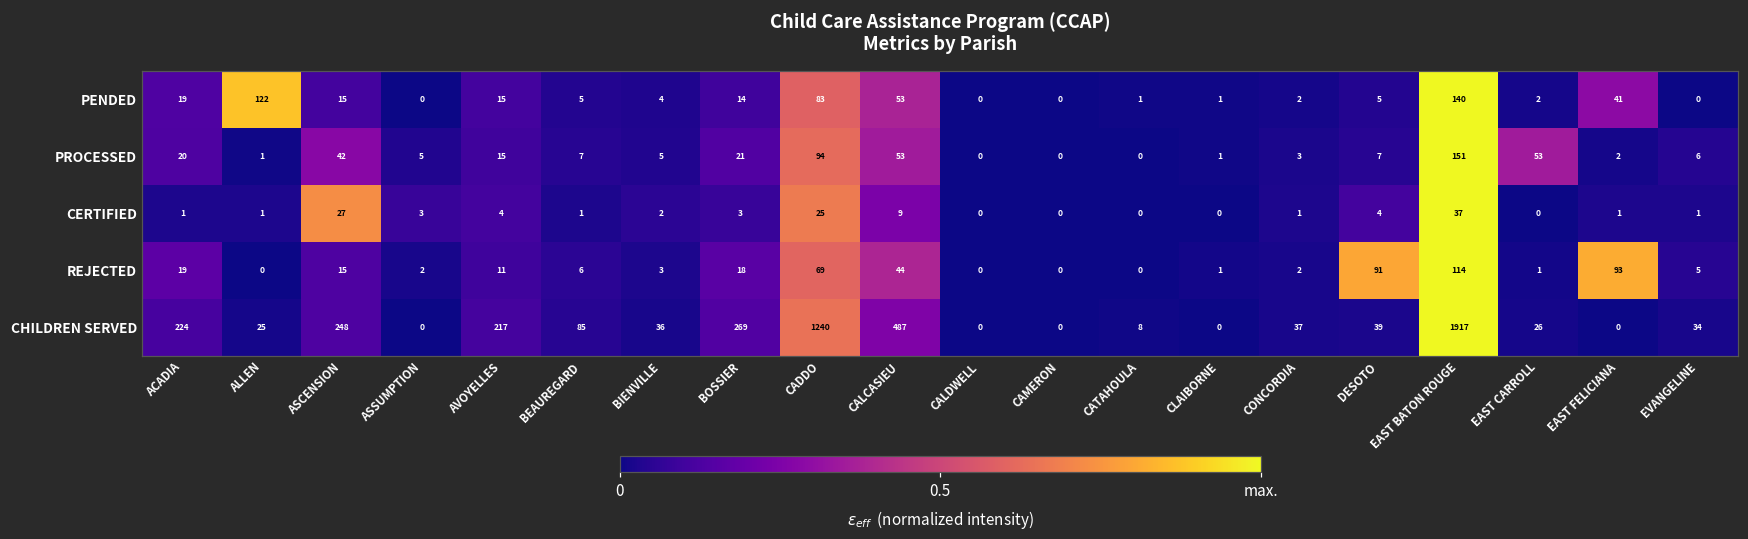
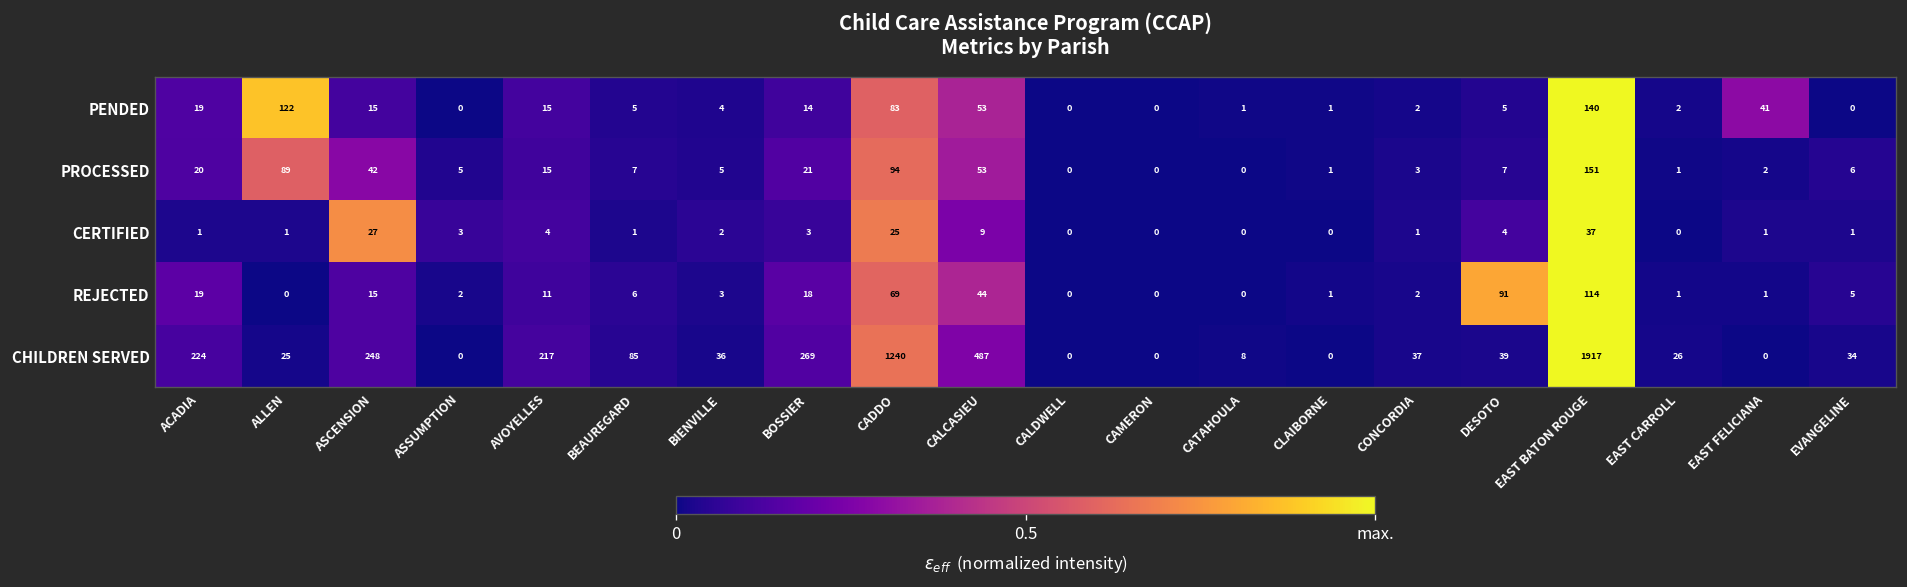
  {
    "PENDED": {
      "ACADIA": 19,
      "ALLEN": 122,
      "ASCENSION": 15,
      "ASSUMPTION": 0,
      "AVOYELLES": 15,
      "BEAUREGARD": 5,
      "BIENVILLE": 4,
      "BOSSIER": 14,
      "CADDO": 83,
      "CALCASIEU": 53,
      "CALDWELL": 0,
      "CAMERON": 0,
      "CATAHOULA": 1,
      "CLAIBORNE": 1,
      "CONCORDIA": 2,
      "DESOTO": 5,
      "EAST BATON ROUGE": 140,
      "EAST CARROLL": 2,
      "EAST FELICIANA": 41,
      "EVANGELINE": 0
    },
    "PROCESSED": {
      "ACADIA": 20,
-     "ALLEN": 1,
+     "ALLEN": 89,
      "ASCENSION": 42,
      "ASSUMPTION": 5,
      "AVOYELLES": 15,
      "BEAUREGARD": 7,
      "BIENVILLE": 5,
      "BOSSIER": 21,
      "CADDO": 94,
      "CALCASIEU": 53,
      "CALDWELL": 0,
      "CAMERON": 0,
      "CATAHOULA": 0,
      "CLAIBORNE": 1,
      "CONCORDIA": 3,
      "DESOTO": 7,
      "EAST BATON ROUGE": 151,
-     "EAST CARROLL": 53,
+     "EAST CARROLL": 1,
      "EAST FELICIANA": 2,
      "EVANGELINE": 6
    },
    "CERTIFIED": {
      "ACADIA": 1,
      "ALLEN": 1,
      "ASCENSION": 27,
      "ASSUMPTION": 3,
      "AVOYELLES": 4,
      "BEAUREGARD": 1,
      "BIENVILLE": 2,
      "BOSSIER": 3,
      "CADDO": 25,
      "CALCASIEU": 9,
      "CALDWELL": 0,
      "CAMERON": 0,
      "CATAHOULA": 0,
      "CLAIBORNE": 0,
      "CONCORDIA": 1,
      "DESOTO": 4,
      "EAST BATON ROUGE": 37,
      "EAST CARROLL": 0,
      "EAST FELICIANA": 1,
      "EVANGELINE": 1
    },
    "REJECTED": {
      "ACADIA": 19,
      "ALLEN": 0,
      "ASCENSION": 15,
      "ASSUMPTION": 2,
      "AVOYELLES": 11,
      "BEAUREGARD": 6,
      "BIENVILLE": 3,
      "BOSSIER": 18,
      "CADDO": 69,
      "CALCASIEU": 44,
      "CALDWELL": 0,
      "CAMERON": 0,
      "CATAHOULA": 0,
      "CLAIBORNE": 1,
      "CONCORDIA": 2,
      "DESOTO": 91,
      "EAST BATON ROUGE": 114,
      "EAST CARROLL": 1,
-     "EAST FELICIANA": 93,
+     "EAST FELICIANA": 1,
      "EVANGELINE": 5
    },
    "CHILDREN SERVED": {
      "ACADIA": 224,
      "ALLEN": 25,
      "ASCENSION": 248,
      "ASSUMPTION": 0,
      "AVOYELLES": 217,
      "BEAUREGARD": 85,
      "BIENVILLE": 36,
      "BOSSIER": 269,
      "CADDO": 1240,
      "CALCASIEU": 487,
      "CALDWELL": 0,
      "CAMERON": 0,
      "CATAHOULA": 8,
      "CLAIBORNE": 0,
      "CONCORDIA": 37,
      "DESOTO": 39,
      "EAST BATON ROUGE": 1917,
      "EAST CARROLL": 26,
      "EAST FELICIANA": 0,
      "EVANGELINE": 34
    }
  }
